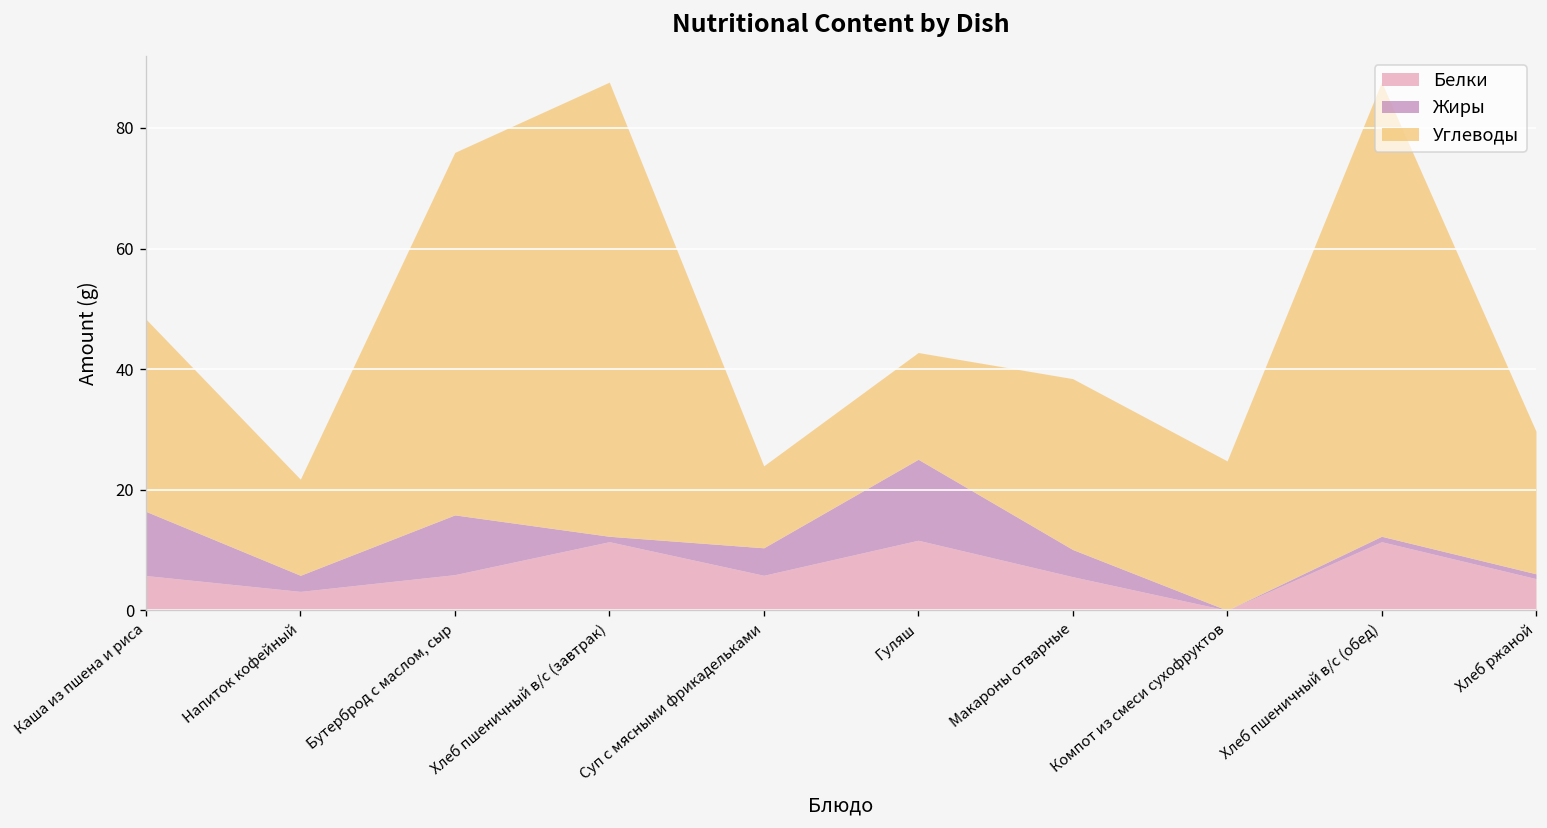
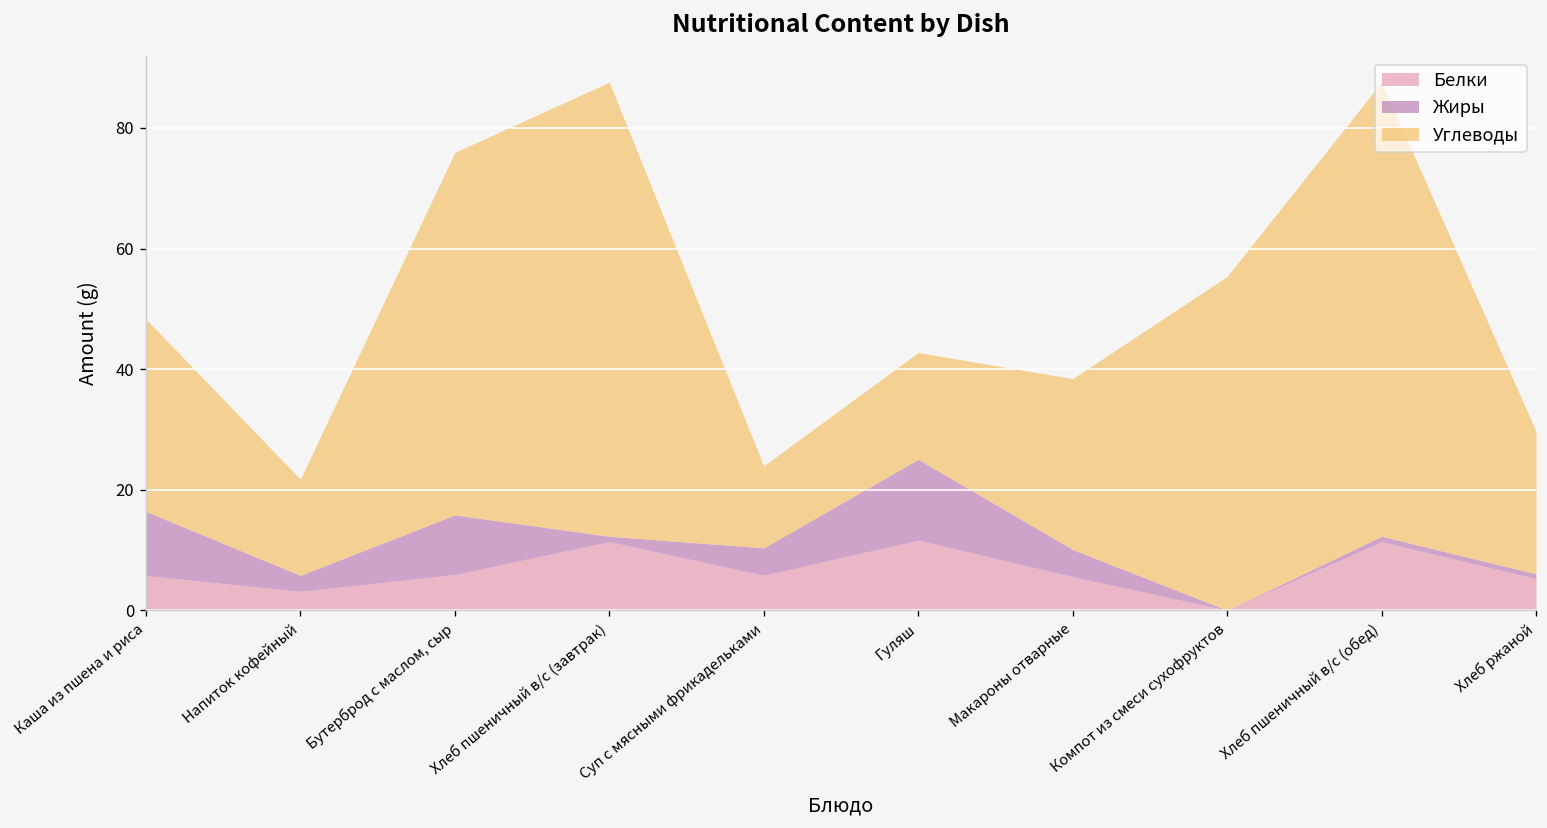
  {
    "Углеводы": {
      "Каша из пшена и риса": 32,
      "Напиток кофейный": 16,
      "Бутерброд с маслом, сыр": 60,
      "Хлеб пшеничный в/с (завтрак)": 75,
      "Суп с мясными фрикадельками": 14,
      "Гуляш": 18,
      "Макароны отварные": 28,
-     "Компот из смеси сухофруктов": 25,
+     "Компот из смеси сухофруктов": 55,
      "Хлеб ржаной": 24
    }
  }
